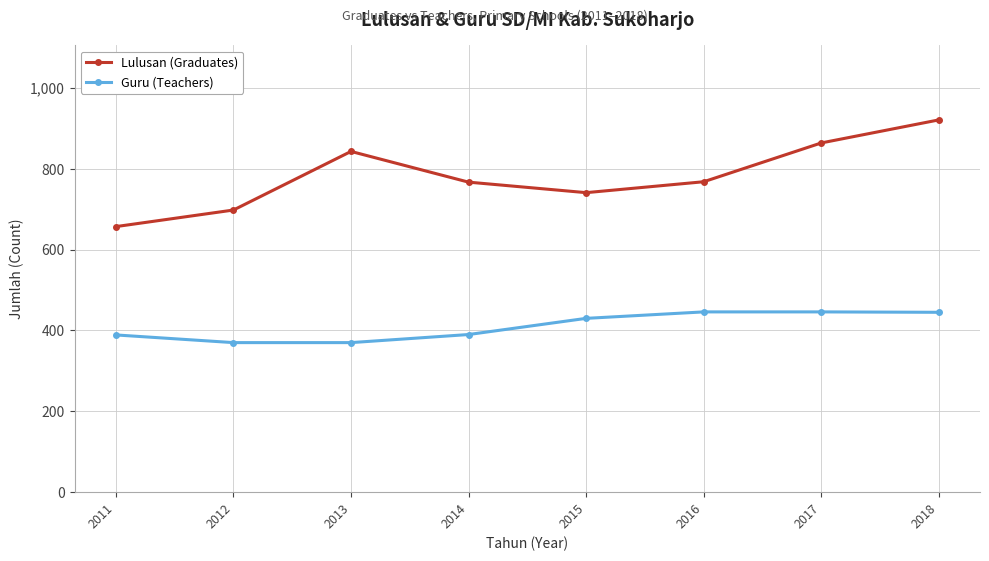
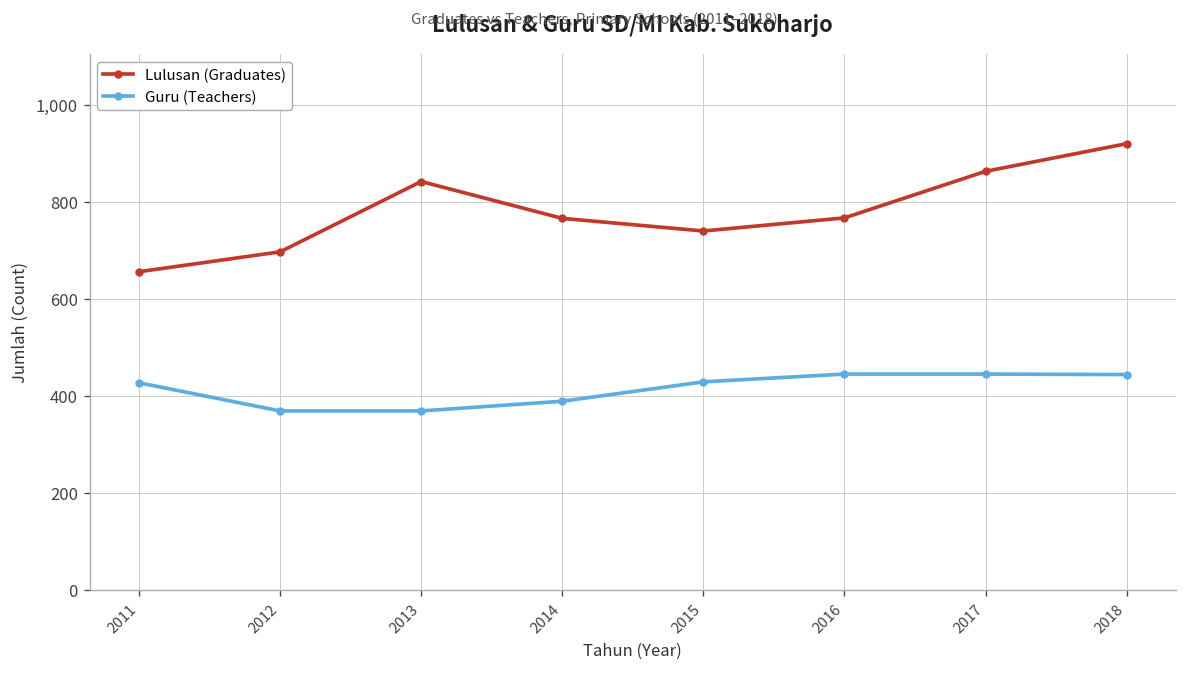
  {
    "Lulusan (Graduates)": {
      "2011": 660,
      "2012": 700,
      "2013": 840,
      "2014": 770,
      "2015": 740,
      "2016": 770,
      "2017": 860,
      "2018": 920
    },
    "Guru (Teachers)": {
-     "2011": 390,
+     "2011": 430,
      "2012": 370,
      "2013": 370,
      "2014": 390,
      "2015": 430,
      "2016": 450,
      "2017": 450,
      "2018": 450
    }
  }
